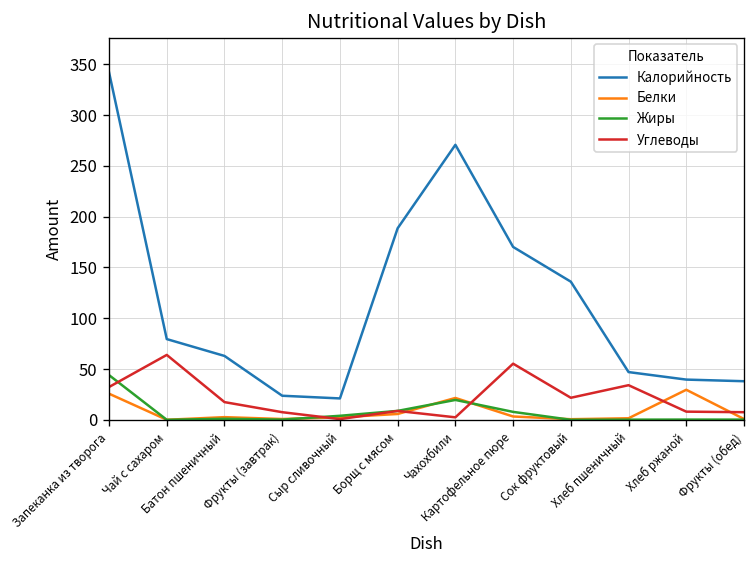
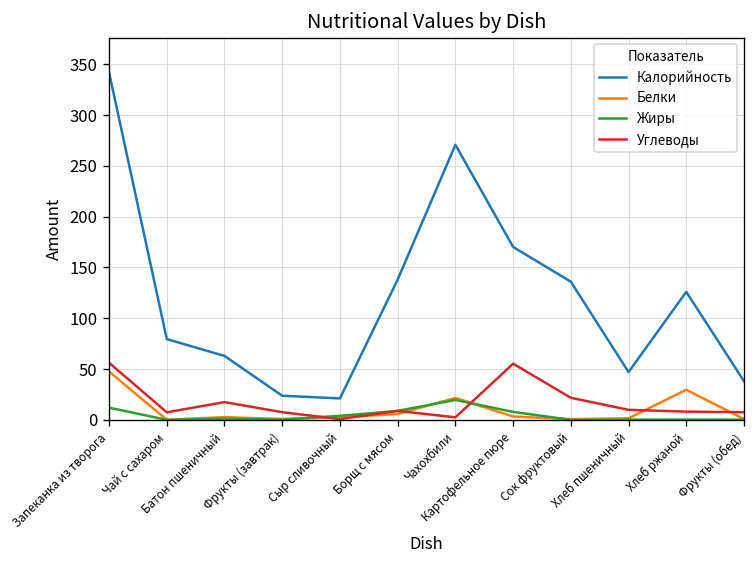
  {
    "Калорийность": {
      "Запеканка из творога": 340,
      "Чай с сахаром": 80,
      "Батон пшеничный": 60,
      "Фрукты (завтрак)": 20,
      "Сыр сливочный": 20,
-     "Борщ с мясом": 190,
+     "Борщ с мясом": 140,
      "Чахохбили": 270,
      "Картофельное пюре": 170,
      "Сок фруктовый": 140,
      "Хлеб пшеничный": 50,
-     "Хлеб ржаной": 40,
+     "Хлеб ржаной": 130,
      "Фрукты (обед)": 40
    },
    "Белки": {
-     "Запеканка из творога": 30,
+     "Запеканка из творога": 50,
      "Борщ с мясом": 10,
      "Картофельное пюре": 0,
      "Хлеб ржаной": 30
    },
    "Жиры": {
-     "Запеканка из творога": 40,
+     "Запеканка из творога": 10,
      "Картофельное пюре": 10,
      "Хлеб ржаной": 0
    },
    "Углеводы": {
-     "Запеканка из творога": 30,
-     "Чай с сахаром": 60,
+     "Запеканка из творога": 60,
+     "Чай с сахаром": 10,
      "Батон пшеничный": 20,
      "Фрукты (завтрак)": 10,
      "Чахохбили": 0,
      "Картофельное пюре": 60,
      "Сок фруктовый": 20,
-     "Хлеб пшеничный": 30,
+     "Хлеб пшеничный": 10,
      "Хлеб ржаной": 10,
      "Фрукты (обед)": 10
    }
  }
